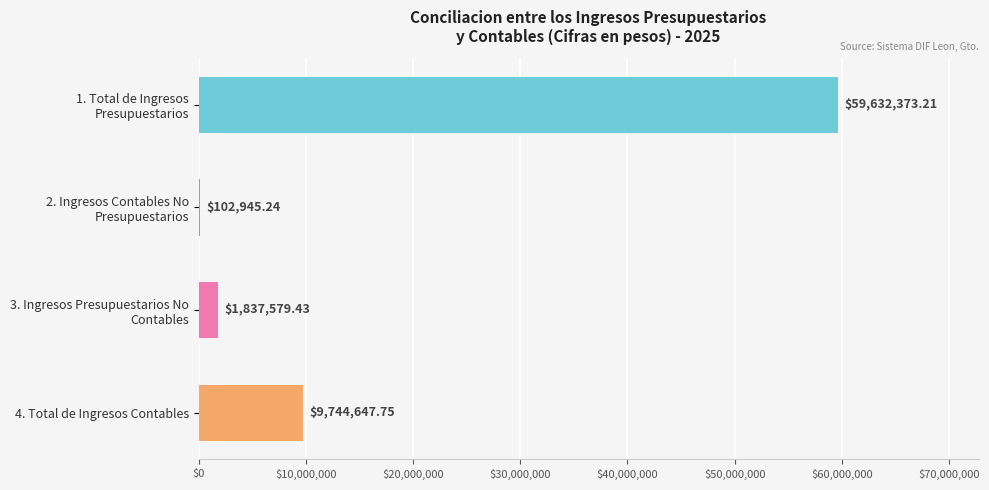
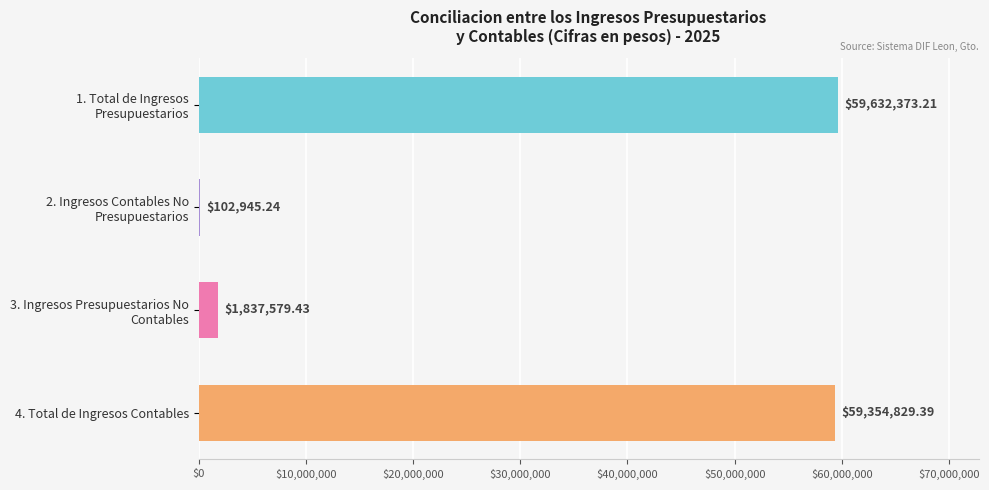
  {
    "1. Total de Ingresos Presupuestarios": "$59,632,373.21",
    "2. Ingresos Contables No Presupuestarios": "$102,945.24",
    "3. Ingresos Presupuestarios No Contables": "$1,837,579.43",
-   "4. Total de Ingresos Contables": "$9,744,647.75"
+   "4. Total de Ingresos Contables": "$59,354,829.39"
  }
